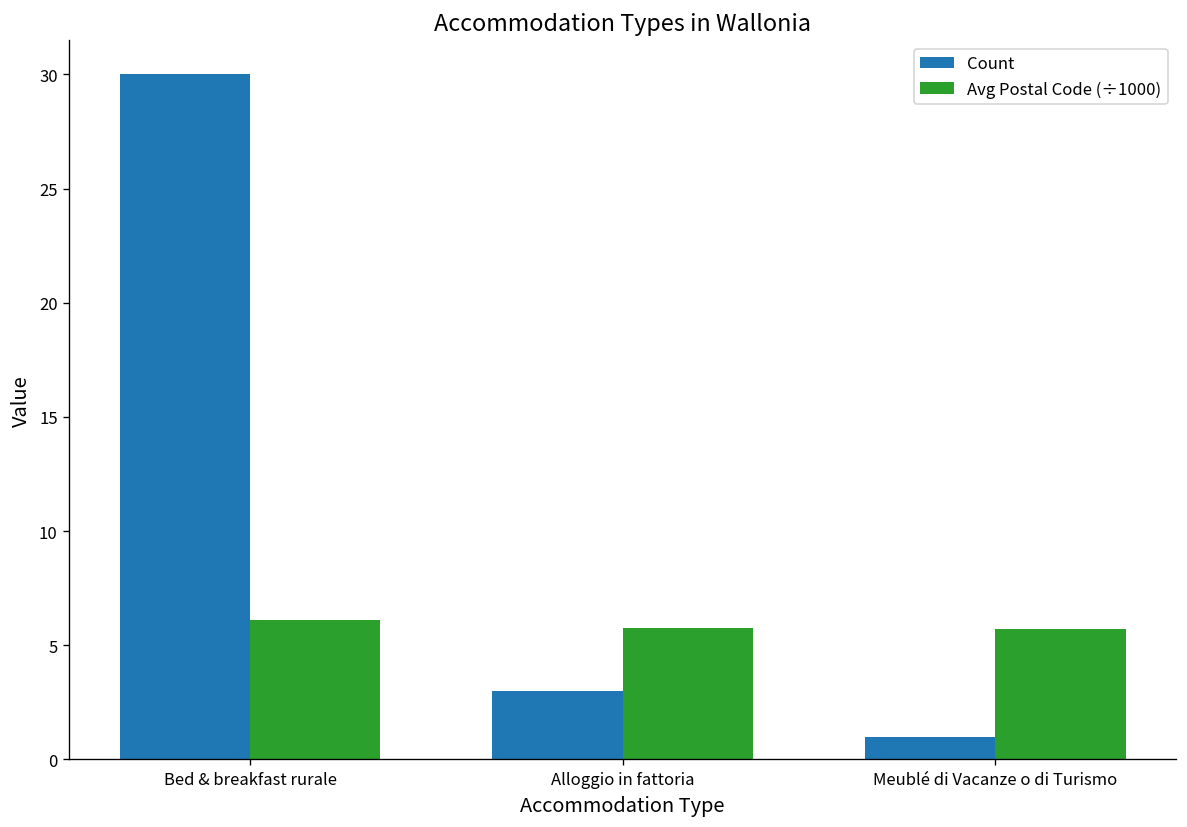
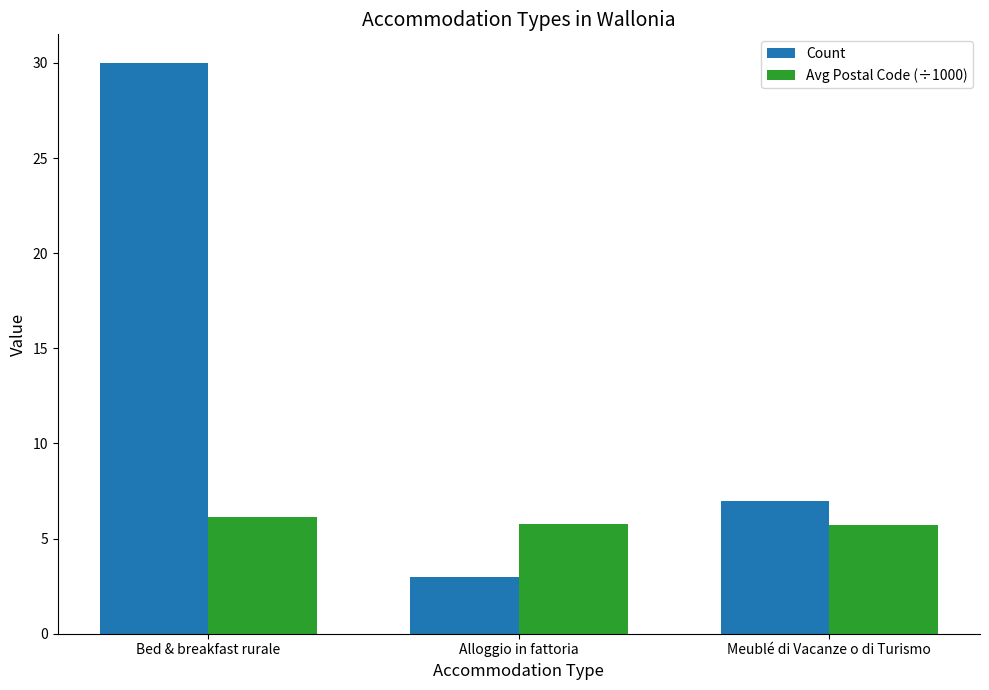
  {
    "Count": {
      "Bed & breakfast rurale": 30,
      "Alloggio in fattoria": 3,
-     "Meublé di Vacanze o di Turismo": 1
+     "Meublé di Vacanze o di Turismo": 7
    },
    "Avg Postal Code (÷1000)": {
      "Bed & breakfast rurale": 6,
      "Alloggio in fattoria": 5.8,
      "Meublé di Vacanze o di Turismo": 5.7
    }
  }
